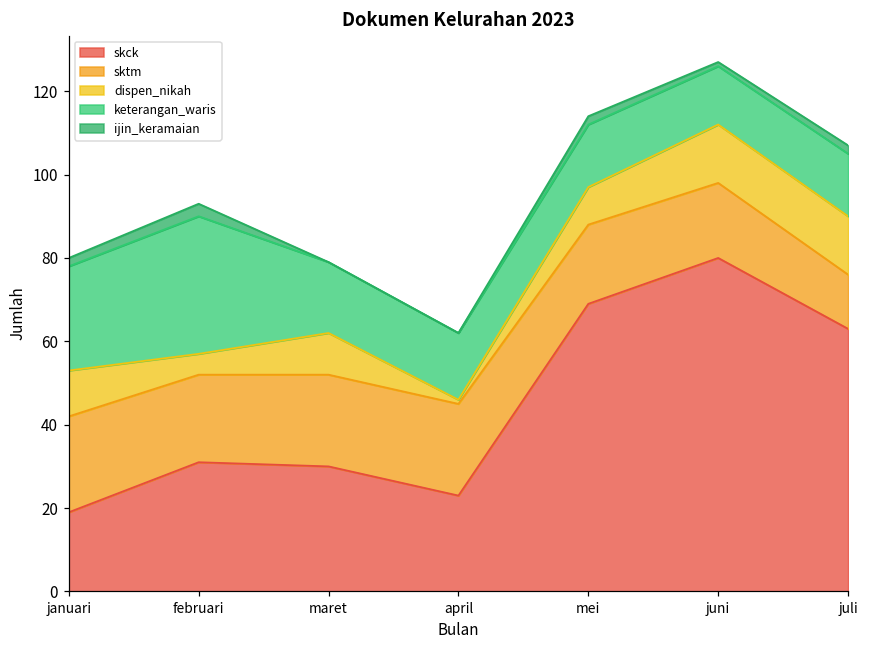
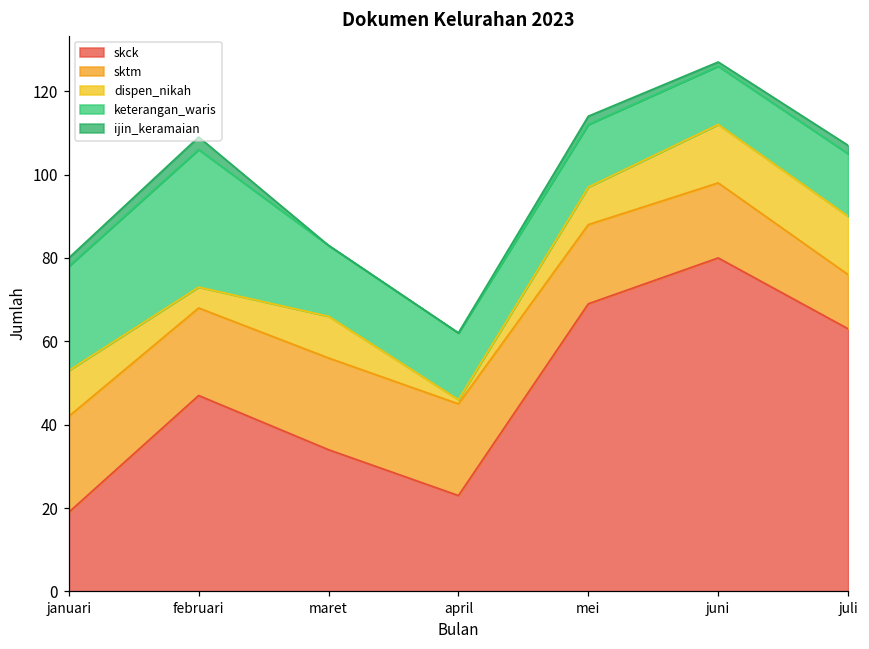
  {
    "skck": {
      "januari": 19,
-     "februari": 31,
-     "maret": 30,
+     "februari": 47,
+     "maret": 34,
      "april": 23,
      "mei": 69,
      "juni": 80,
      "juli": 63
    }
  }
